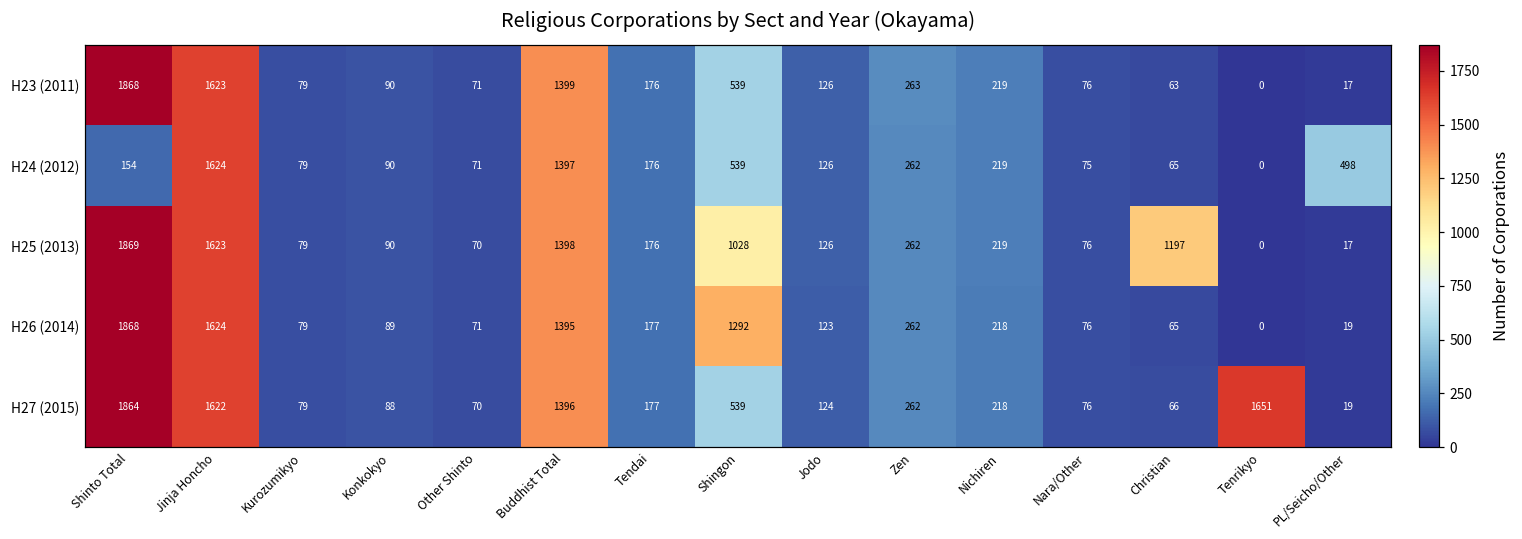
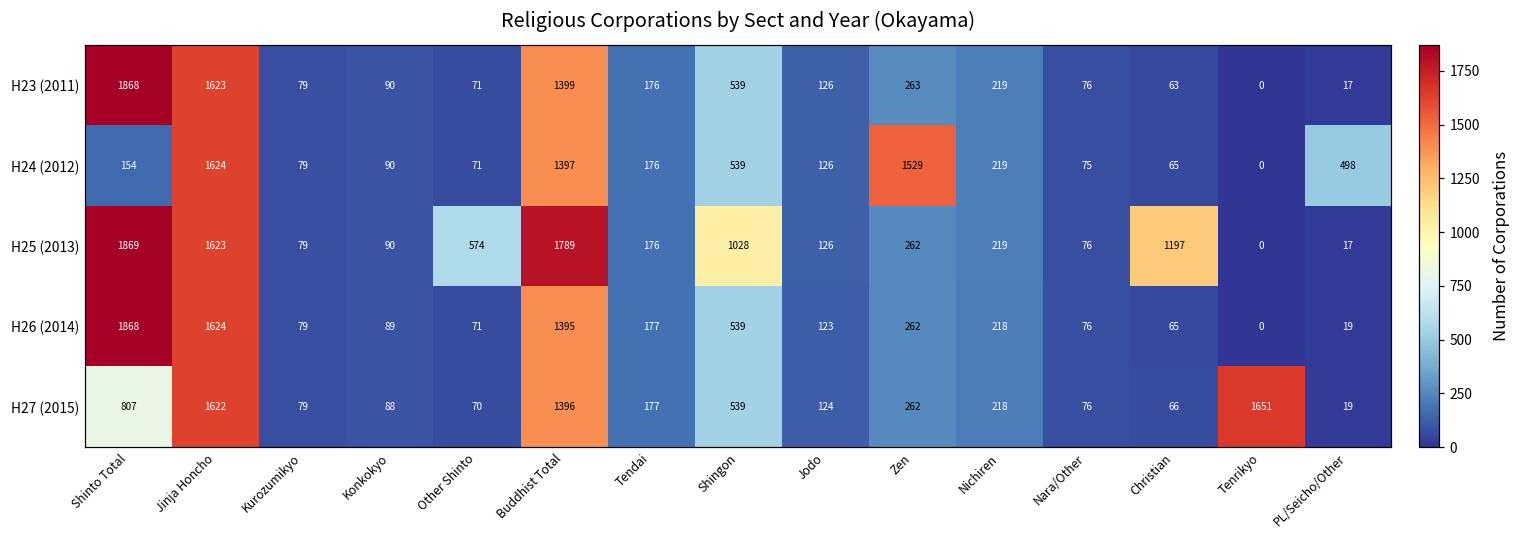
  {
    "H23 (2011)": {
      "Shinto Total": 1868,
      "Jinja Honcho": 1623,
      "Kurozumikyo": 79,
      "Konkokyo": 90,
      "Other Shinto": 71,
      "Buddhist Total": 1399,
      "Tendai": 176,
      "Shingon": 539,
      "Jodo": 126,
      "Zen": 263,
      "Nichiren": 219,
      "Nara/Other": 76,
      "Christian": 63,
      "Tenrikyo": 0,
      "PL/Seicho/Other": 17
    },
    "H24 (2012)": {
      "Shinto Total": 154,
      "Jinja Honcho": 1624,
      "Kurozumikyo": 79,
      "Konkokyo": 90,
      "Other Shinto": 71,
      "Buddhist Total": 1397,
      "Tendai": 176,
      "Shingon": 539,
      "Jodo": 126,
-     "Zen": 262,
+     "Zen": 1529,
      "Nichiren": 219,
      "Nara/Other": 75,
      "Christian": 65,
      "Tenrikyo": 0,
      "PL/Seicho/Other": 498
    },
    "H25 (2013)": {
      "Shinto Total": 1869,
      "Jinja Honcho": 1623,
      "Kurozumikyo": 79,
      "Konkokyo": 90,
-     "Other Shinto": 70,
-     "Buddhist Total": 1398,
+     "Other Shinto": 574,
+     "Buddhist Total": 1789,
      "Tendai": 176,
      "Shingon": 1028,
      "Jodo": 126,
      "Zen": 262,
      "Nichiren": 219,
      "Nara/Other": 76,
      "Christian": 1197,
      "Tenrikyo": 0,
      "PL/Seicho/Other": 17
    },
    "H26 (2014)": {
      "Shinto Total": 1868,
      "Jinja Honcho": 1624,
      "Kurozumikyo": 79,
      "Konkokyo": 89,
      "Other Shinto": 71,
      "Buddhist Total": 1395,
      "Tendai": 177,
-     "Shingon": 1292,
+     "Shingon": 539,
      "Jodo": 123,
      "Zen": 262,
      "Nichiren": 218,
      "Nara/Other": 76,
      "Christian": 65,
      "Tenrikyo": 0,
      "PL/Seicho/Other": 19
    },
    "H27 (2015)": {
-     "Shinto Total": 1864,
+     "Shinto Total": 807,
      "Jinja Honcho": 1622,
      "Kurozumikyo": 79,
      "Konkokyo": 88,
      "Other Shinto": 70,
      "Buddhist Total": 1396,
      "Tendai": 177,
      "Shingon": 539,
      "Jodo": 124,
      "Zen": 262,
      "Nichiren": 218,
      "Nara/Other": 76,
      "Christian": 66,
      "Tenrikyo": 1651,
      "PL/Seicho/Other": 19
    }
  }
